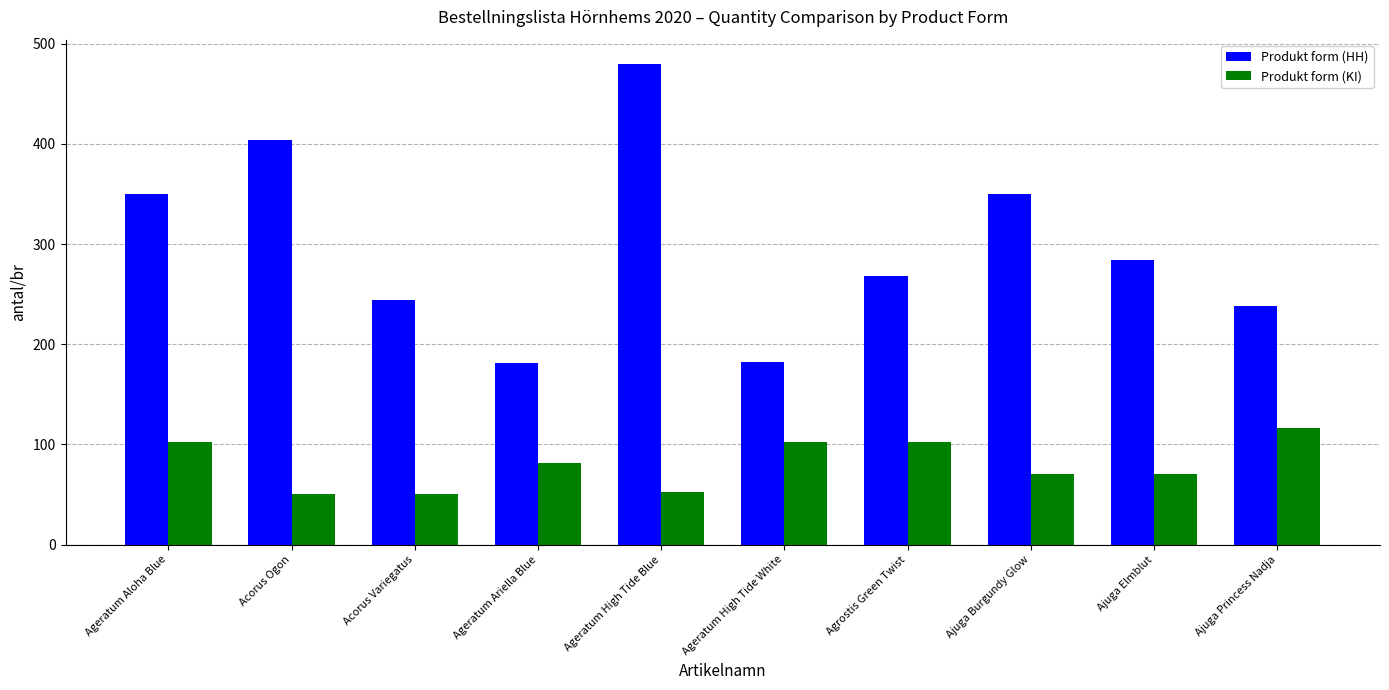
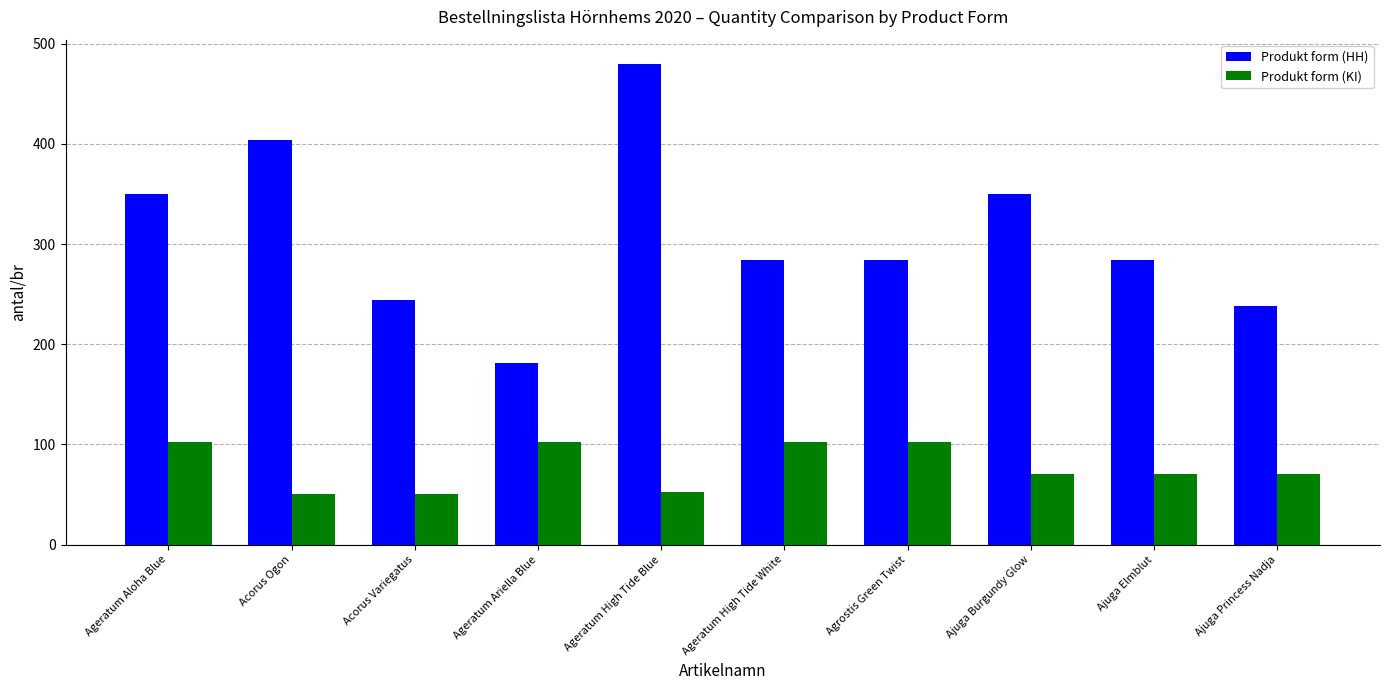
  {
    "Produkt form (HH)": {
      "Ageratum Aloha Blue": 350,
      "Acorus Ogon": 404,
      "Acorus Variegatus": 244,
      "Ageratum Ariella Blue": 181,
      "Ageratum High Tide Blue": 480,
-     "Ageratum High Tide White": 182,
-     "Agrostis Green Twist": 268,
+     "Ageratum High Tide White": 284,
+     "Agrostis Green Twist": 284,
      "Ajuga Burgundy Glow": 350,
      "Ajuga Elmblut": 284,
      "Ajuga Princess Nadja": 238
    },
    "Produkt form (KI)": {
      "Ageratum Aloha Blue": 102,
      "Acorus Ogon": 50,
      "Acorus Variegatus": 50,
-     "Ageratum Ariella Blue": 81,
+     "Ageratum Ariella Blue": 102,
      "Ageratum High Tide Blue": 52,
      "Ageratum High Tide White": 102,
      "Agrostis Green Twist": 102,
      "Ajuga Burgundy Glow": 70,
      "Ajuga Elmblut": 70,
-     "Ajuga Princess Nadja": 116
+     "Ajuga Princess Nadja": 70
    }
  }
